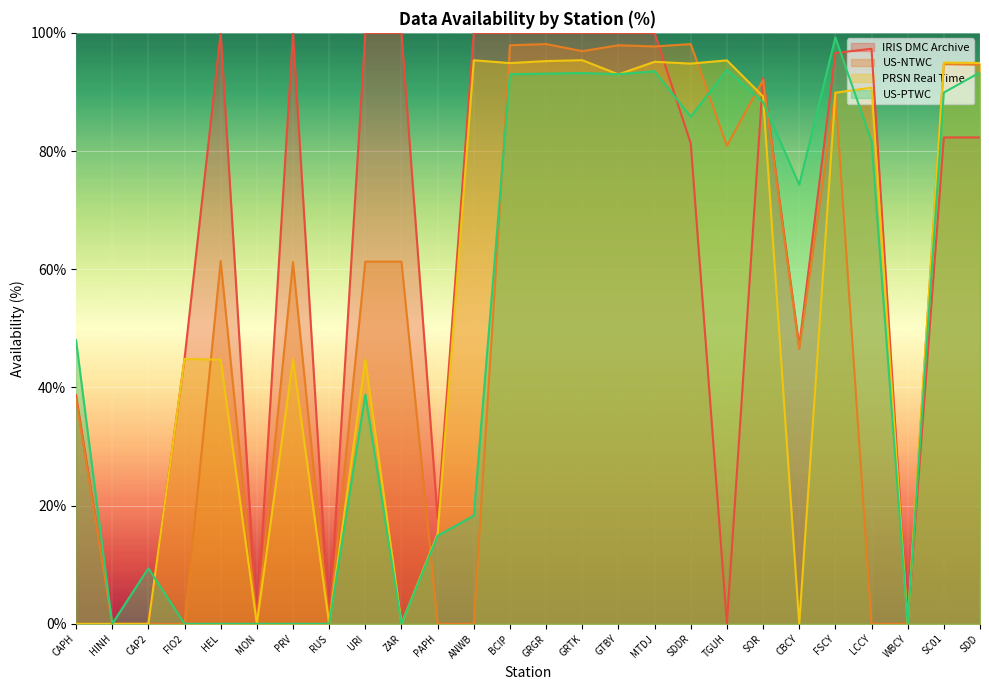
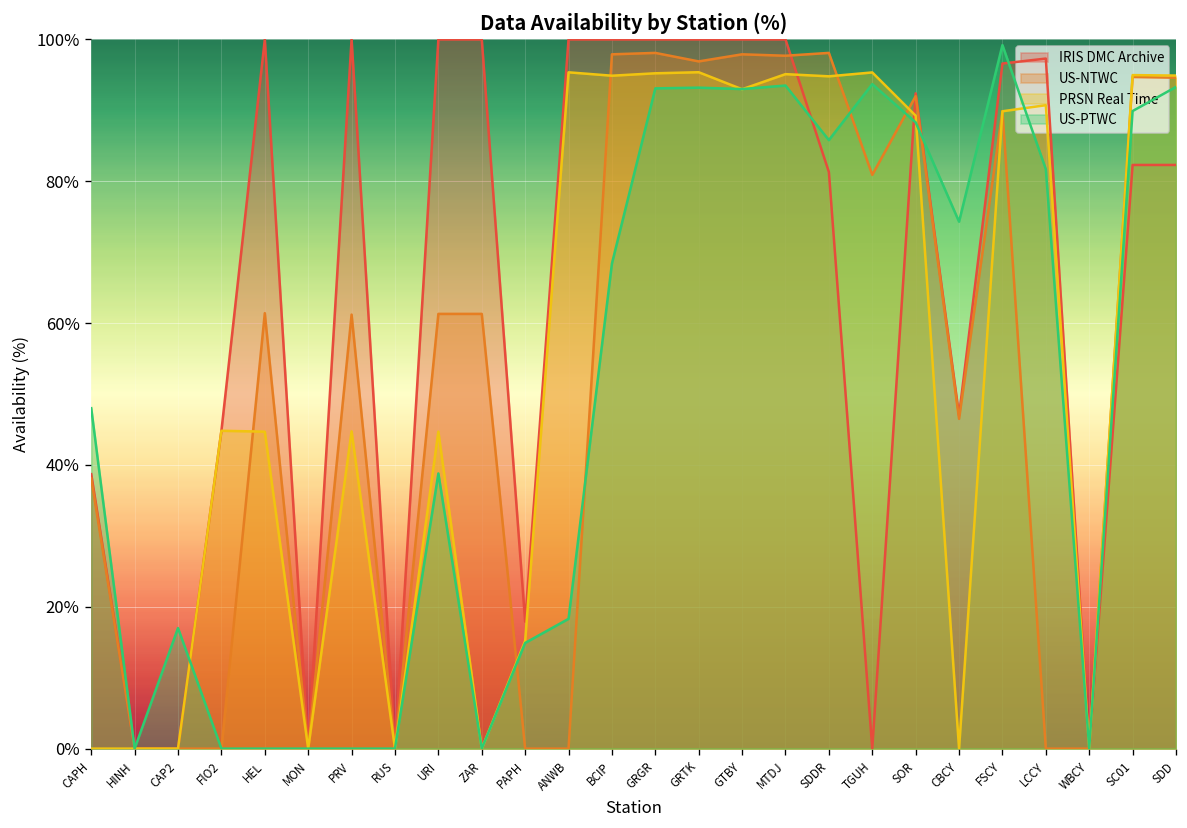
  {
    "US-PTWC": {
      "CAPH": "48%",
-     "CAP2": "9%",
+     "CAP2": "17%",
      "HEL": "0%",
      "PRV": "0%",
      "URI": "39%",
      "ANWB": "18%",
-     "BCIP": "93%",
+     "BCIP": "68%",
      "GRGR": "93%",
      "GRTK": "93%",
      "MTDJ": "94%",
      "SDDR": "86%",
      "TGUH": "94%",
      "SOR": "88%",
      "CBCY": "74%",
      "FSCY": "99%",
      "LCCY": "82%",
      "SDD": "93%"
    }
  }
